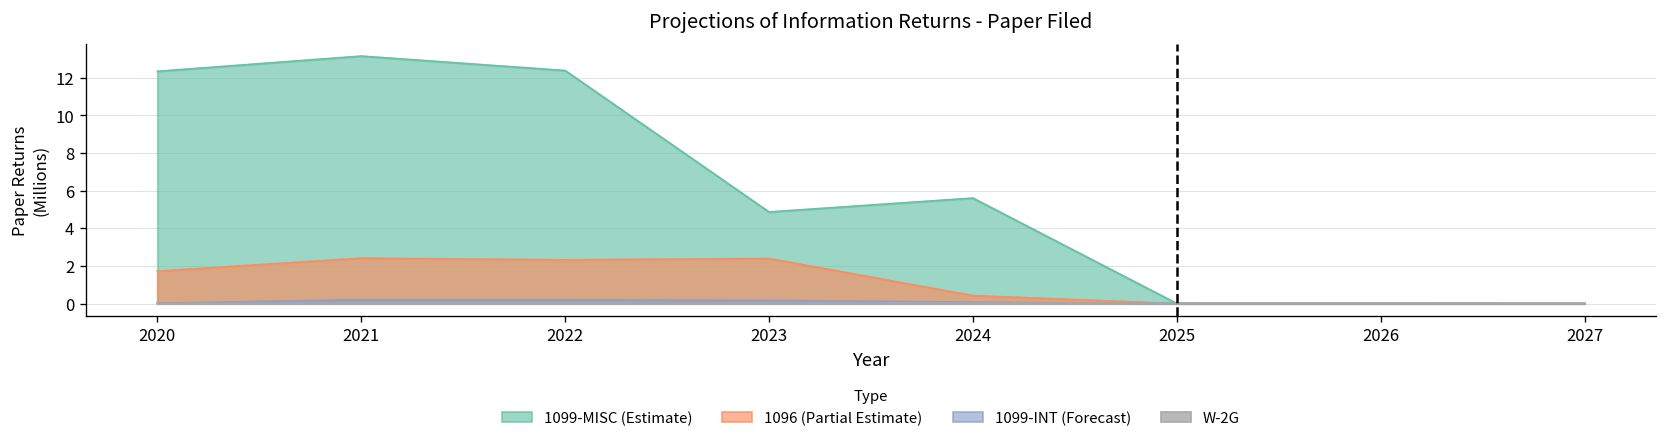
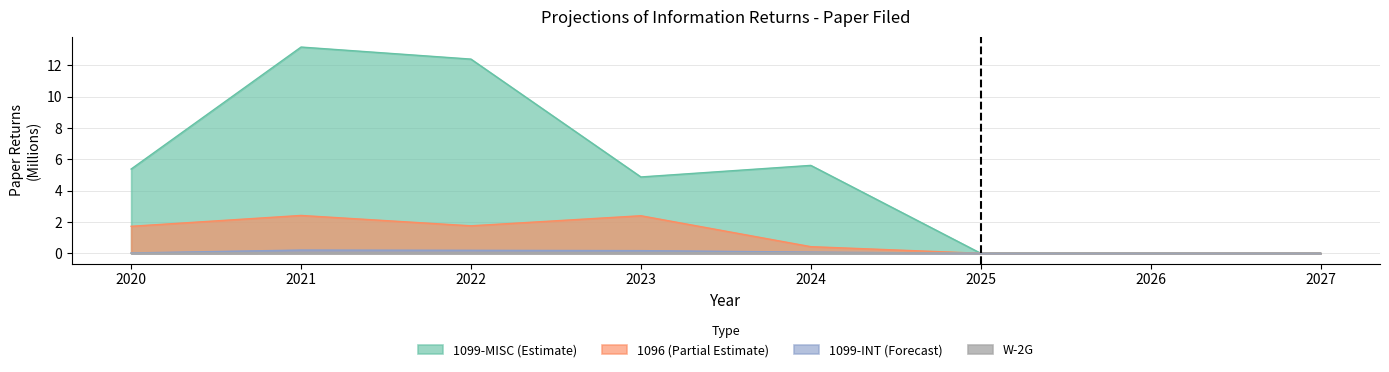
  {
    "1099-MISC (Estimate)": {
-     "2020": 12.3,
+     "2020": 5.4,
      "2021": 13.2,
      "2022": 12.4,
      "2023": 4.9,
      "2024": 5.6
    },
    "1096 (Partial Estimate)": {
      "2020": 1.7,
      "2021": 2.4,
-     "2022": 2.3,
+     "2022": 1.8,
      "2023": 2.4,
      "2024": 0.4
    }
  }
